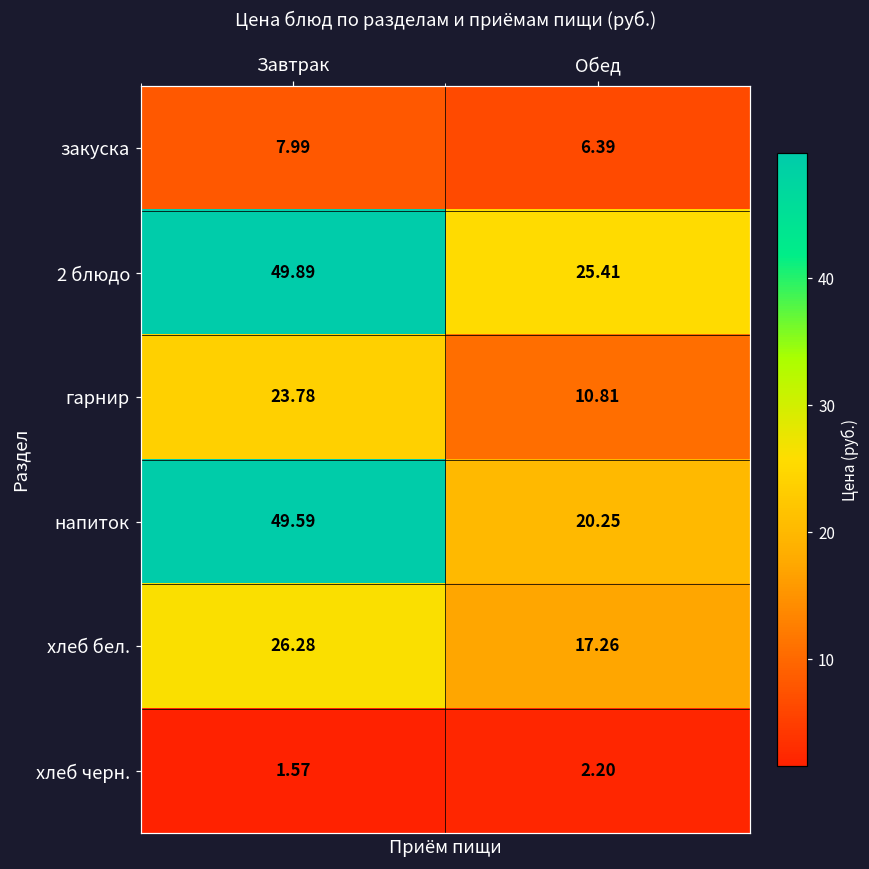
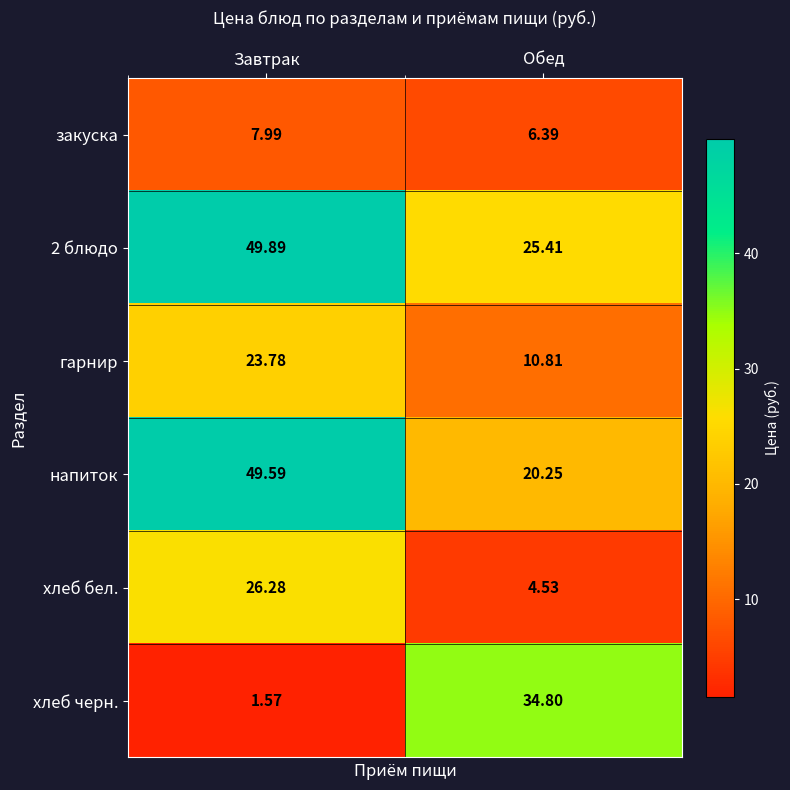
  {
    "закуска": {
      "Завтрак": 7.99,
      "Обед": 6.39
    },
    "2 блюдо": {
      "Завтрак": 49.89,
      "Обед": 25.41
    },
    "гарнир": {
      "Завтрак": 23.78,
      "Обед": 10.81
    },
    "напиток": {
      "Завтрак": 49.59,
      "Обед": 20.25
    },
    "хлеб бел.": {
      "Завтрак": 26.28,
-     "Обед": 17.26
+     "Обед": 4.53
    },
    "хлеб черн.": {
      "Завтрак": 1.57,
-     "Обед": 2.20
+     "Обед": 34.80
    }
  }
